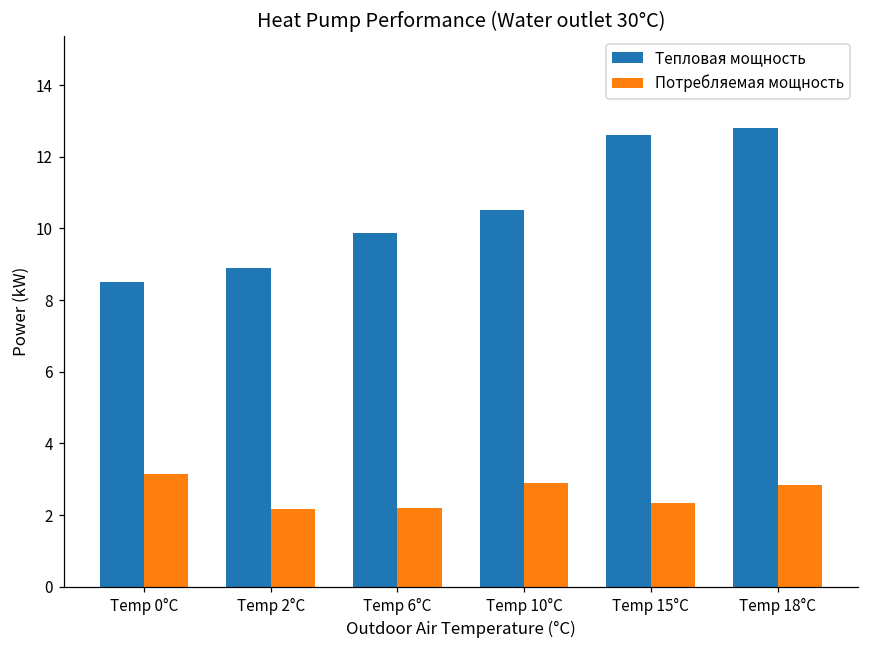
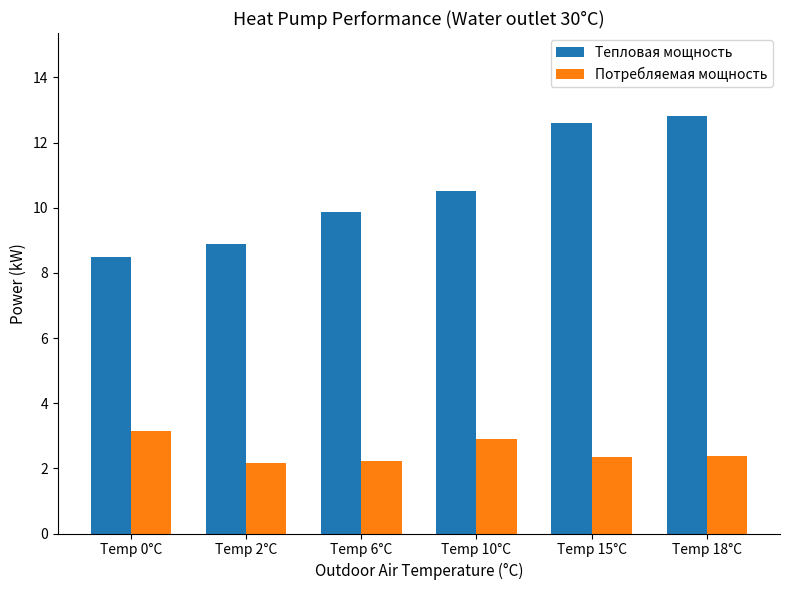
  {
    "Тепловая мощность": {
      "Temp 0°C": 8.5,
      "Temp 2°C": 8.9,
      "Temp 6°C": 9.9,
      "Temp 10°C": 10.5,
      "Temp 15°C": 12.6,
      "Temp 18°C": 12.8
    },
    "Потребляемая мощность": {
      "Temp 0°C": 3.2,
      "Temp 2°C": 2.2,
      "Temp 6°C": 2.2,
      "Temp 10°C": 2.9,
      "Temp 15°C": 2.3,
-     "Temp 18°C": 2.9
+     "Temp 18°C": 2.4
    }
  }
